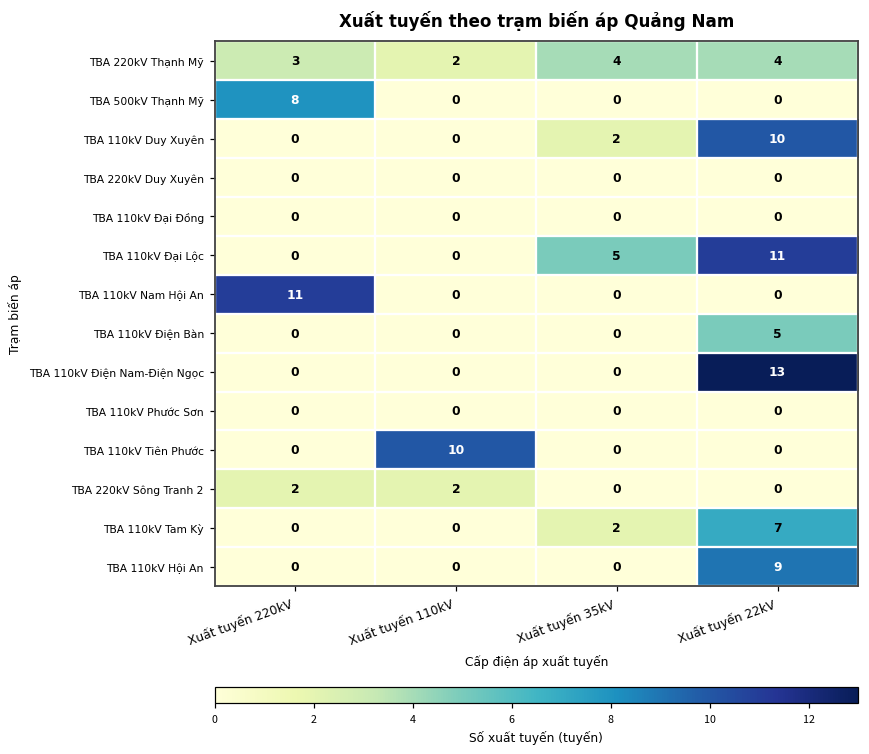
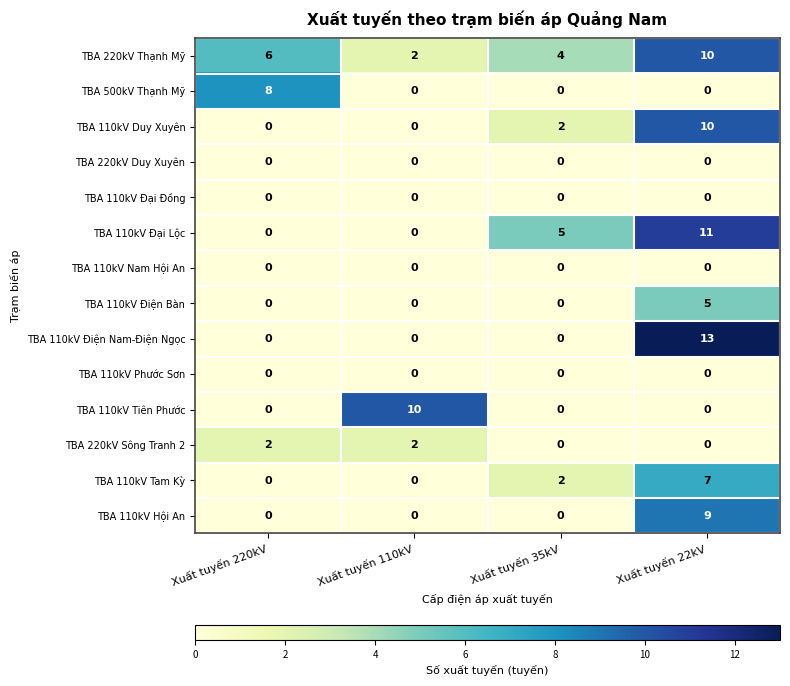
  {
    "TBA 220kV Thạnh Mỹ": {
-     "Xuất tuyến 220kV": 3,
+     "Xuất tuyến 220kV": 6,
      "Xuất tuyến 110kV": 2,
      "Xuất tuyến 35kV": 4,
-     "Xuất tuyến 22kV": 4
+     "Xuất tuyến 22kV": 10
    },
    "TBA 500kV Thạnh Mỹ": {
      "Xuất tuyến 220kV": 8,
      "Xuất tuyến 110kV": 0,
      "Xuất tuyến 35kV": 0,
      "Xuất tuyến 22kV": 0
    },
    "TBA 110kV Duy Xuyên": {
      "Xuất tuyến 220kV": 0,
      "Xuất tuyến 110kV": 0,
      "Xuất tuyến 35kV": 2,
      "Xuất tuyến 22kV": 10
    },
    "TBA 220kV Duy Xuyên": {
      "Xuất tuyến 220kV": 0,
      "Xuất tuyến 110kV": 0,
      "Xuất tuyến 35kV": 0,
      "Xuất tuyến 22kV": 0
    },
    "TBA 110kV Đại Đồng": {
      "Xuất tuyến 220kV": 0,
      "Xuất tuyến 110kV": 0,
      "Xuất tuyến 35kV": 0,
      "Xuất tuyến 22kV": 0
    },
    "TBA 110kV Đại Lộc": {
      "Xuất tuyến 220kV": 0,
      "Xuất tuyến 110kV": 0,
      "Xuất tuyến 35kV": 5,
      "Xuất tuyến 22kV": 11
    },
    "TBA 110kV Nam Hội An": {
-     "Xuất tuyến 220kV": 11,
+     "Xuất tuyến 220kV": 0,
      "Xuất tuyến 110kV": 0,
      "Xuất tuyến 35kV": 0,
      "Xuất tuyến 22kV": 0
    },
    "TBA 110kV Điện Bàn": {
      "Xuất tuyến 220kV": 0,
      "Xuất tuyến 110kV": 0,
      "Xuất tuyến 35kV": 0,
      "Xuất tuyến 22kV": 5
    },
    "TBA 110kV Điện Nam-Điện Ngọc": {
      "Xuất tuyến 220kV": 0,
      "Xuất tuyến 110kV": 0,
      "Xuất tuyến 35kV": 0,
      "Xuất tuyến 22kV": 13
    },
    "TBA 110kV Phước Sơn": {
      "Xuất tuyến 220kV": 0,
      "Xuất tuyến 110kV": 0,
      "Xuất tuyến 35kV": 0,
      "Xuất tuyến 22kV": 0
    },
    "TBA 110kV Tiên Phước": {
      "Xuất tuyến 220kV": 0,
      "Xuất tuyến 110kV": 10,
      "Xuất tuyến 35kV": 0,
      "Xuất tuyến 22kV": 0
    },
    "TBA 220kV Sông Tranh 2": {
      "Xuất tuyến 220kV": 2,
      "Xuất tuyến 110kV": 2,
      "Xuất tuyến 35kV": 0,
      "Xuất tuyến 22kV": 0
    },
    "TBA 110kV Tam Kỳ": {
      "Xuất tuyến 220kV": 0,
      "Xuất tuyến 110kV": 0,
      "Xuất tuyến 35kV": 2,
      "Xuất tuyến 22kV": 7
    },
    "TBA 110kV Hội An": {
      "Xuất tuyến 220kV": 0,
      "Xuất tuyến 110kV": 0,
      "Xuất tuyến 35kV": 0,
      "Xuất tuyến 22kV": 9
    }
  }
